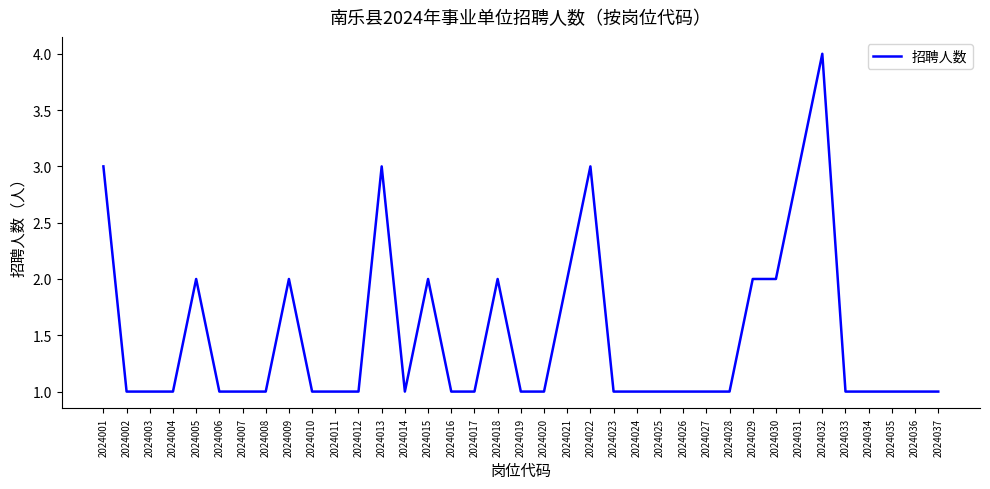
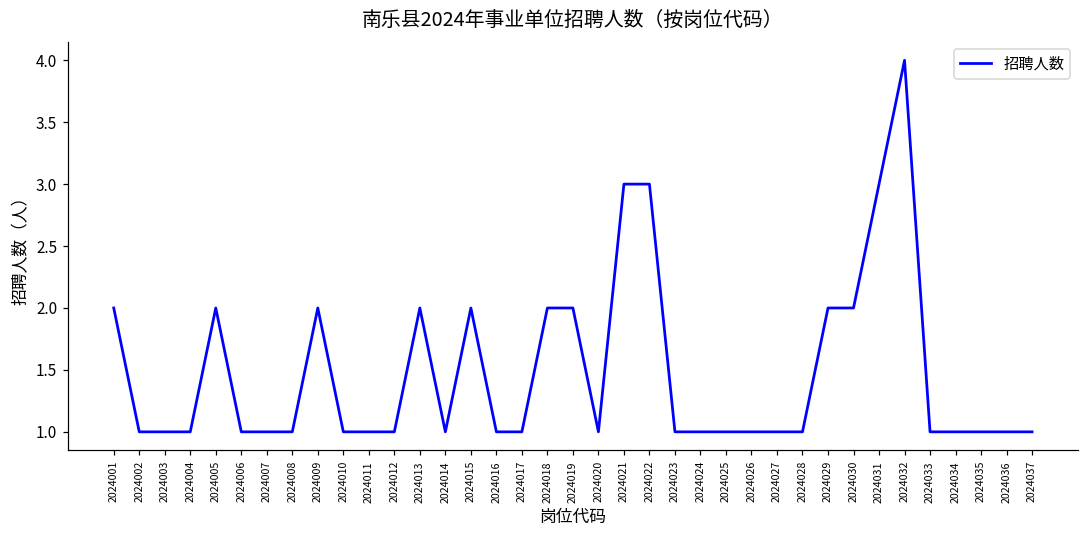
  {
-   "2024001": 3,
+   "2024001": 2,
    "2024002": 1,
    "2024003": 1,
    "2024004": 1,
    "2024005": 2,
    "2024006": 1,
    "2024007": 1,
    "2024008": 1,
    "2024009": 2,
    "2024010": 1,
    "2024011": 1,
    "2024012": 1,
-   "2024013": 3,
+   "2024013": 2,
    "2024014": 1,
    "2024015": 2,
    "2024016": 1,
    "2024017": 1,
    "2024018": 2,
-   "2024019": 1,
+   "2024019": 2,
    "2024020": 1,
-   "2024021": 2,
+   "2024021": 3,
    "2024022": 3,
    "2024023": 1,
    "2024024": 1,
    "2024025": 1,
    "2024026": 1,
    "2024027": 1,
    "2024028": 1,
    "2024029": 2,
    "2024030": 2,
    "2024031": 3,
    "2024032": 4,
    "2024033": 1,
    "2024034": 1,
    "2024035": 1,
    "2024036": 1,
    "2024037": 1
  }
